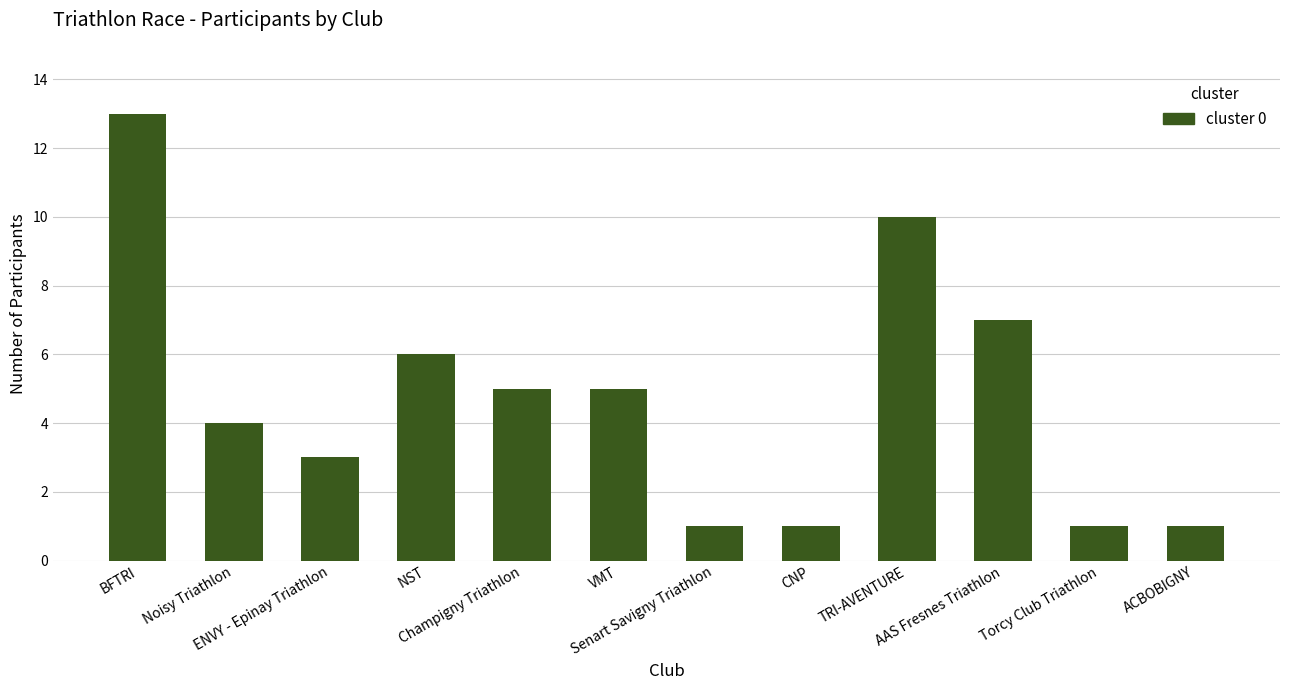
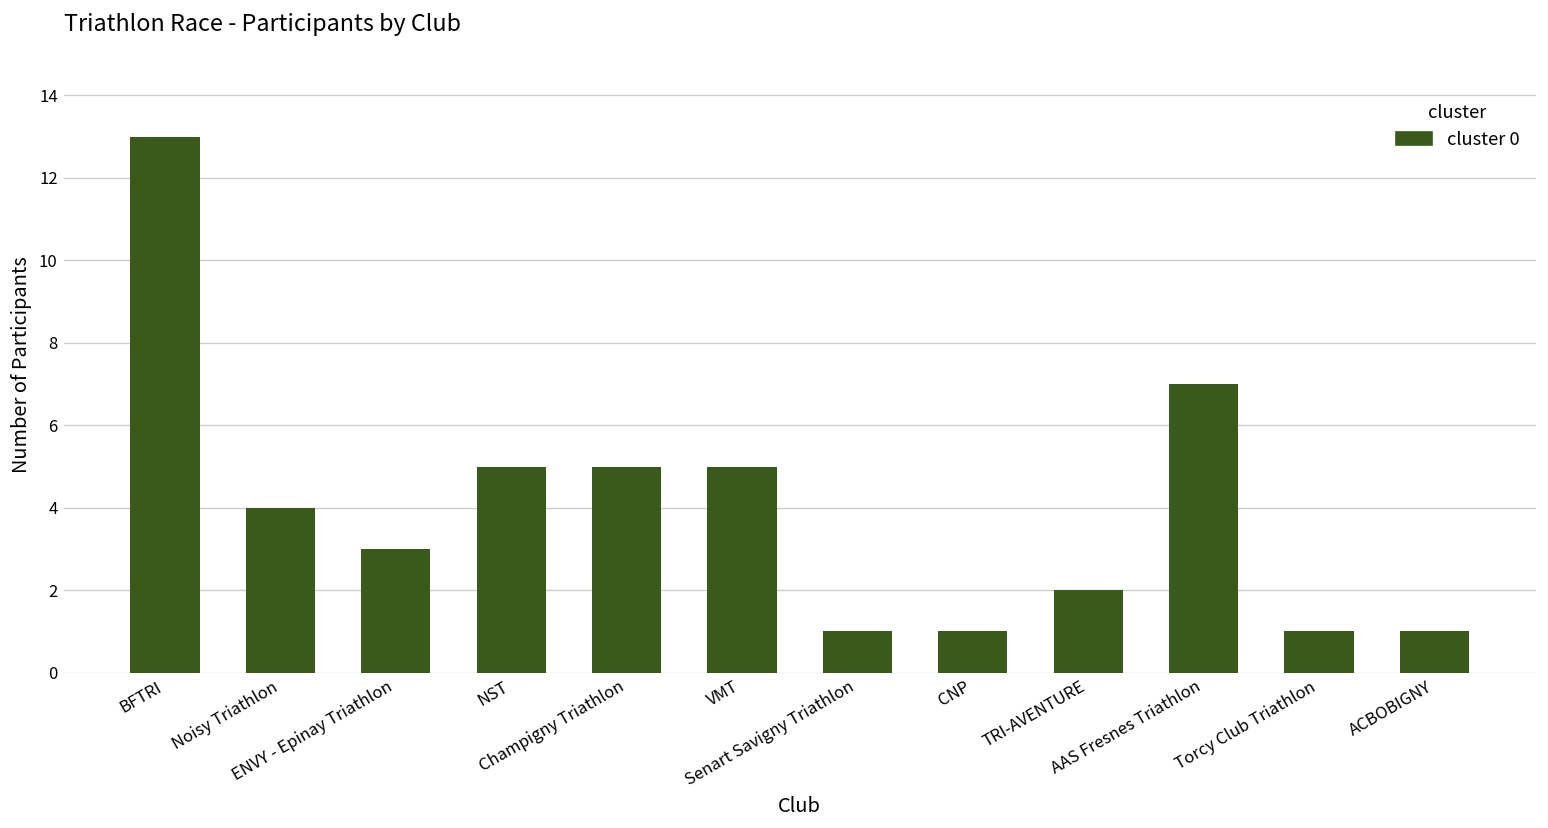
  {
    "BFTRI": 13,
    "Noisy Triathlon": 4,
    "ENVY - Epinay Triathlon": 3,
-   "NST": 6,
+   "NST": 5,
    "Champigny Triathlon": 5,
    "VMT": 5,
    "Senart Savigny Triathlon": 1,
    "CNP": 1,
-   "TRI-AVENTURE": 10,
+   "TRI-AVENTURE": 2,
    "AAS Fresnes Triathlon": 7,
    "Torcy Club Triathlon": 1,
    "ACBOBIGNY": 1
  }
